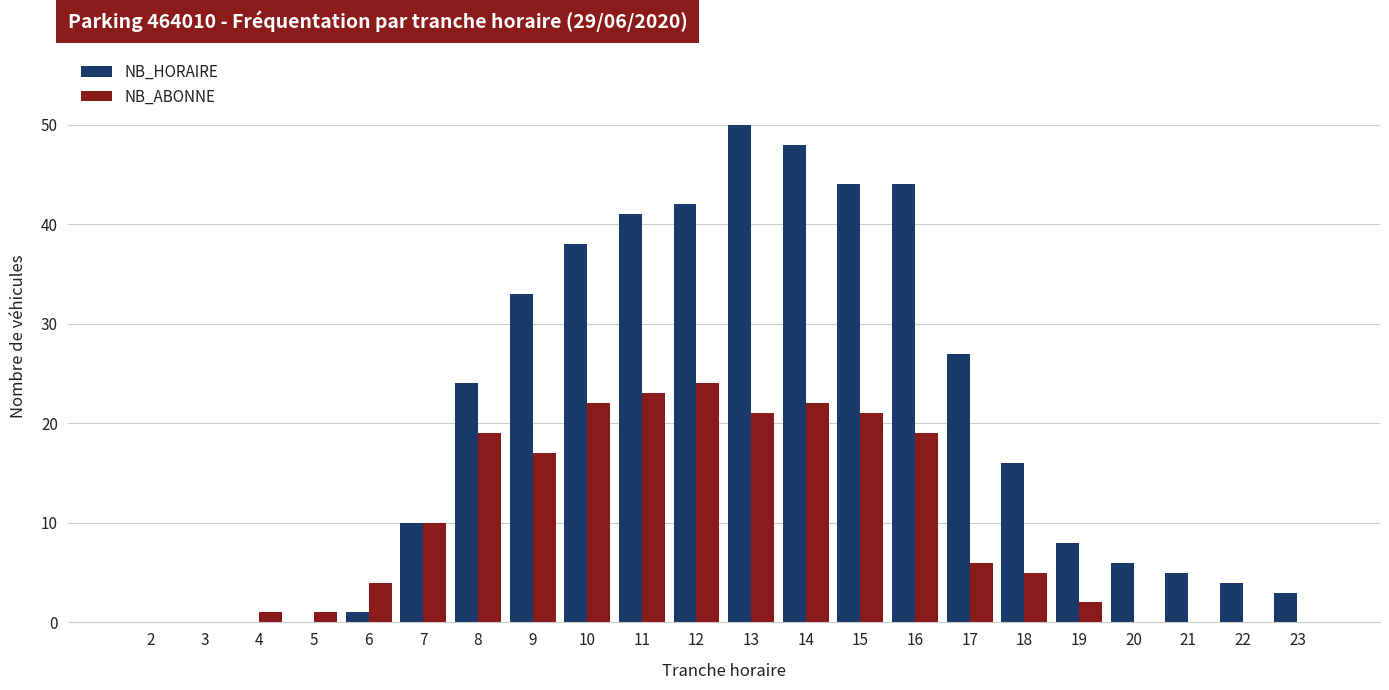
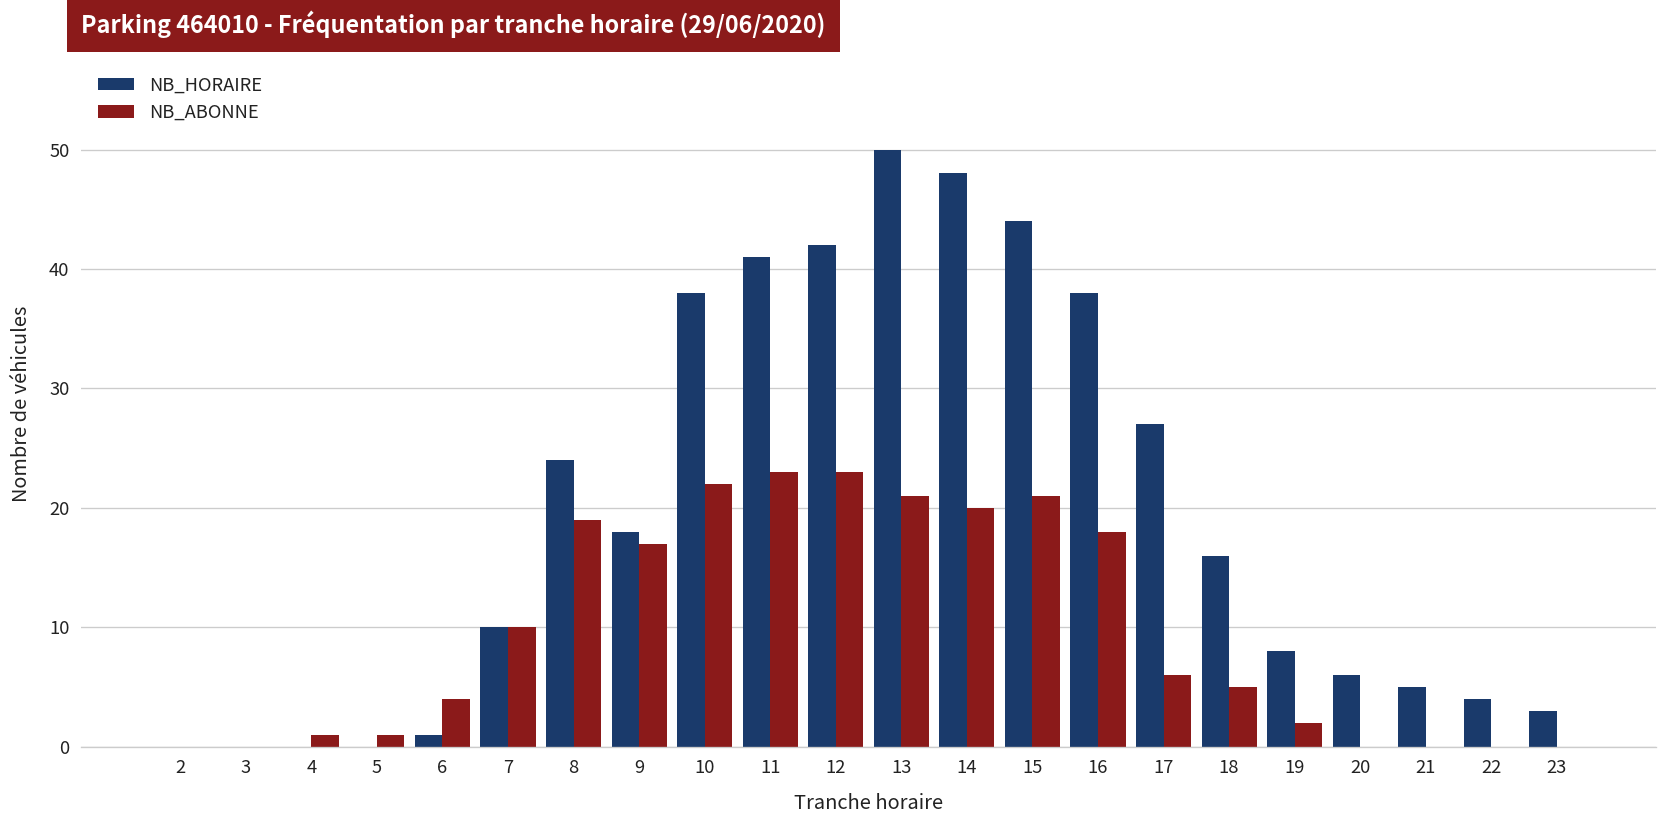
  {
    "NB_HORAIRE": {
      "2": 0,
      "3": 0,
      "4": 0,
      "5": 0,
      "6": 1,
      "7": 10,
      "8": 24,
-     "9": 33,
+     "9": 18,
      "10": 38,
      "11": 41,
      "12": 42,
      "13": 50,
      "14": 48,
      "15": 44,
-     "16": 44,
+     "16": 38,
      "17": 27,
      "18": 16,
      "19": 8,
      "20": 6,
      "21": 5,
      "22": 4,
      "23": 3
    },
    "NB_ABONNE": {
      "2": 0,
      "3": 0,
      "4": 1,
      "5": 1,
      "6": 4,
      "7": 10,
      "8": 19,
      "9": 17,
      "10": 22,
      "11": 23,
-     "12": 24,
+     "12": 23,
      "13": 21,
-     "14": 22,
+     "14": 20,
      "15": 21,
-     "16": 19,
+     "16": 18,
      "17": 6,
      "18": 5,
      "19": 2,
      "20": 0,
      "21": 0,
      "22": 0,
      "23": 0
    }
  }
